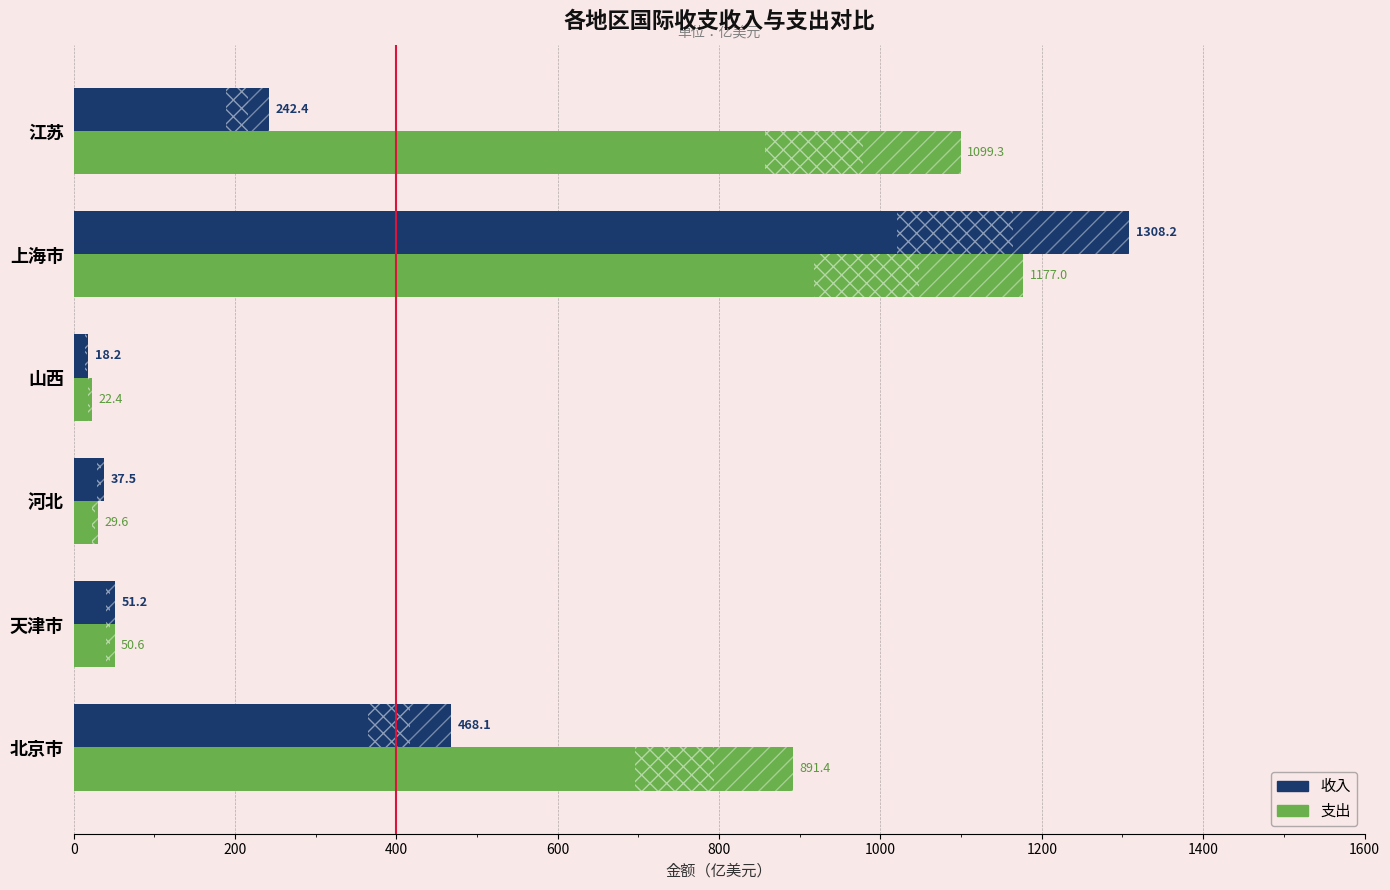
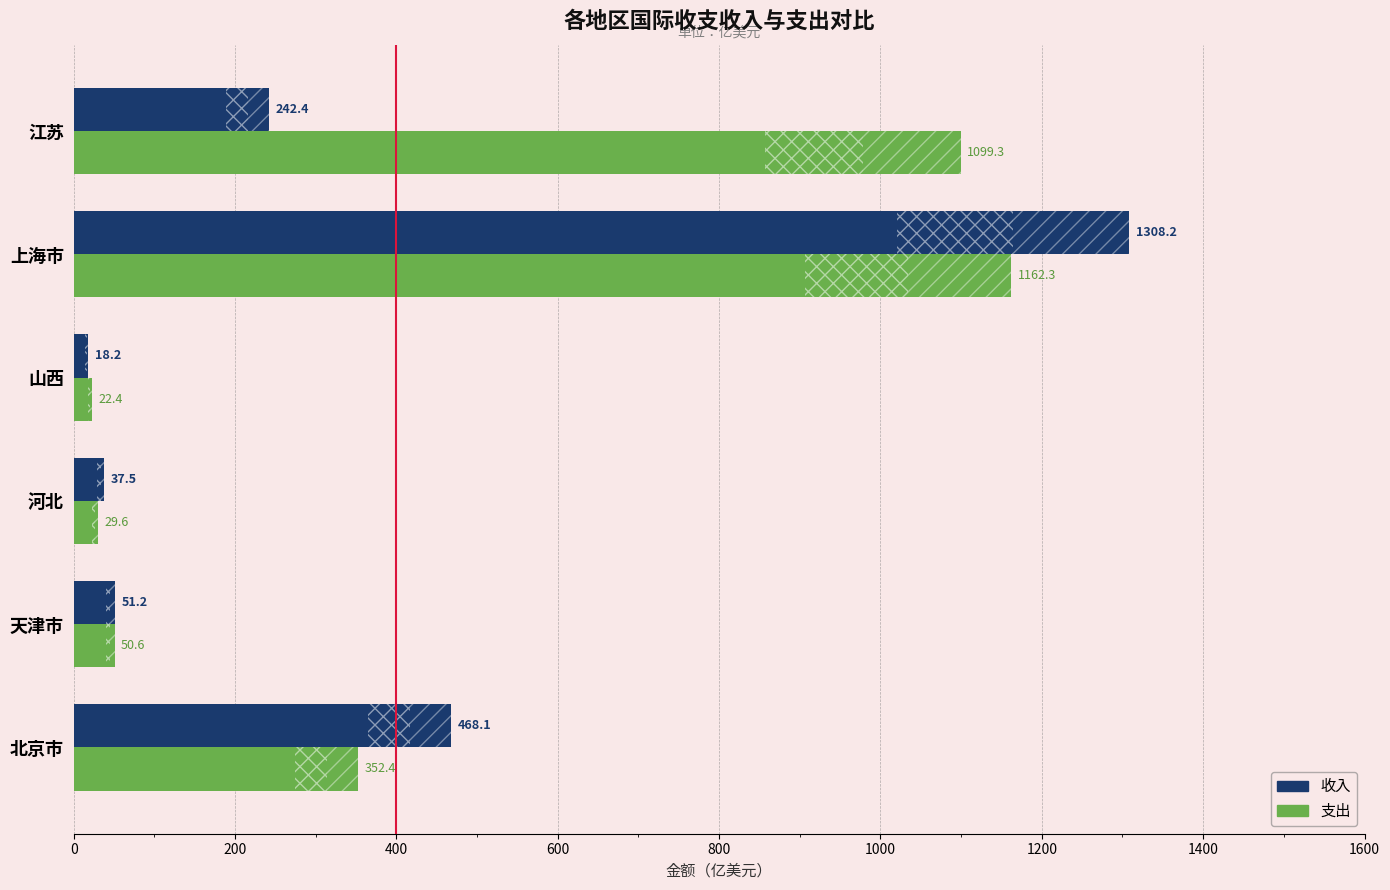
  {
    "收入": {
      "江苏": 242.4,
      "上海市": 1308.2,
      "山西": 18.2,
      "河北": 37.5,
      "天津市": 51.2,
      "北京市": 468.1
    },
    "支出": {
      "江苏": 1099.3,
-     "上海市": 1177.0,
+     "上海市": 1162.3,
      "山西": 22.4,
      "河北": 29.6,
      "天津市": 50.6,
-     "北京市": 891.4
+     "北京市": 352.4
    }
  }
